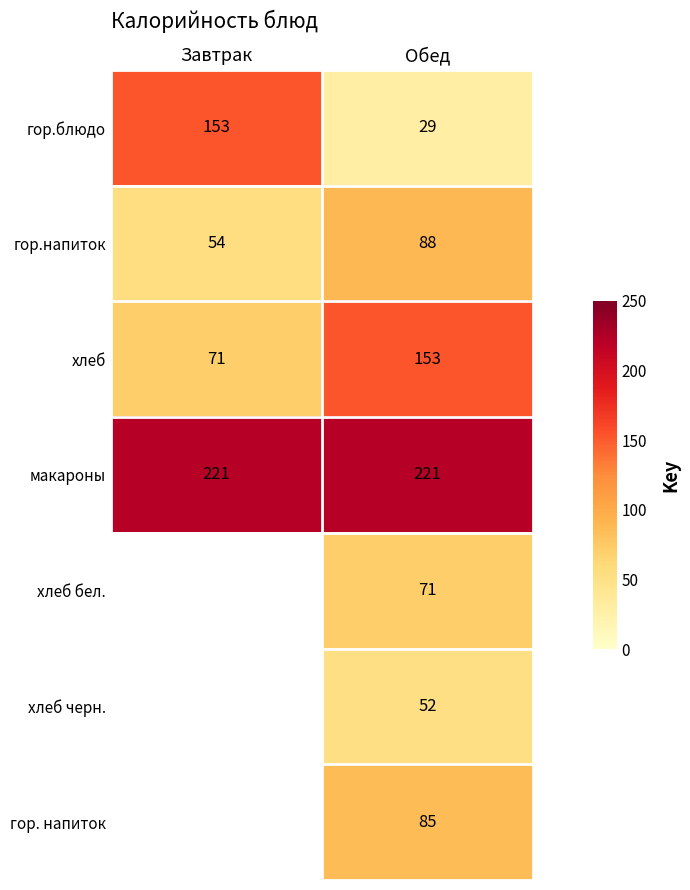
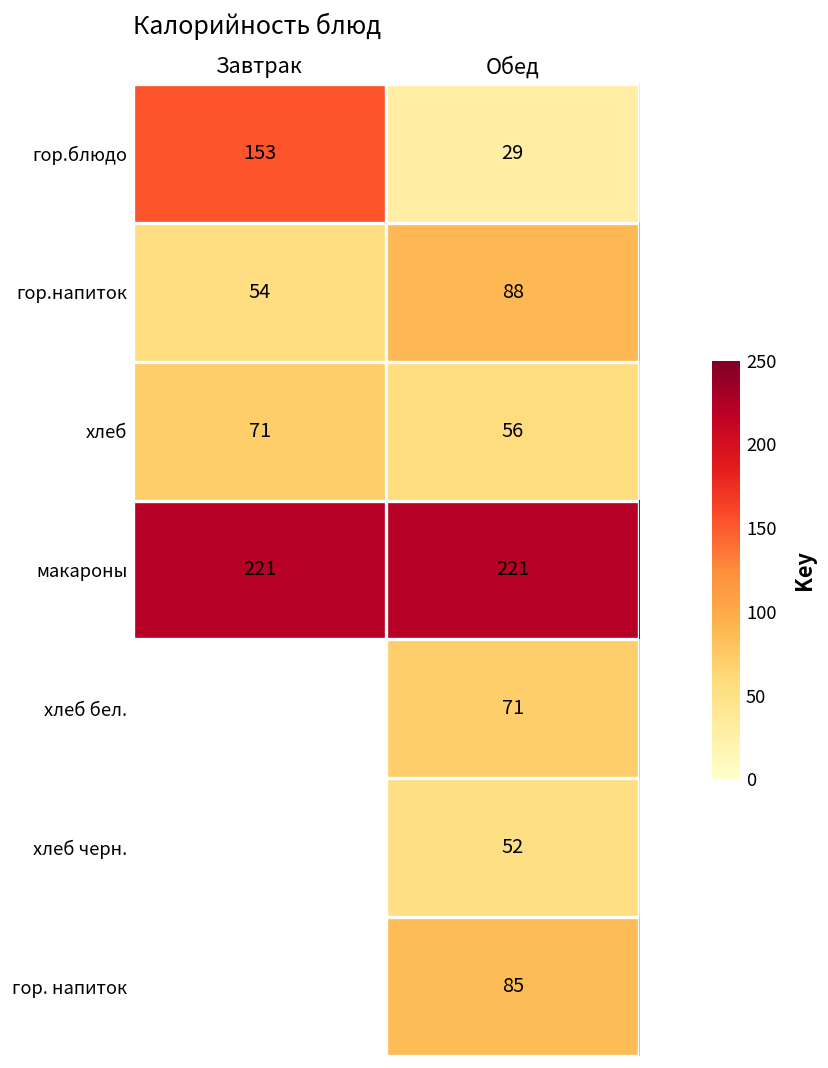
  {
    "гор.блюдо": {
      "Завтрак": 153,
      "Обед": 29
    },
    "гор.напиток": {
      "Завтрак": 54,
      "Обед": 88
    },
    "хлеб": {
      "Завтрак": 71,
-     "Обед": 153
+     "Обед": 56
    },
    "макароны": {
      "Завтрак": 221,
      "Обед": 221
    },
    "хлеб бел.": {
      "Обед": 71
    },
    "хлеб черн.": {
      "Обед": 52
    },
    "гор. напиток": {
      "Обед": 85
    }
  }
